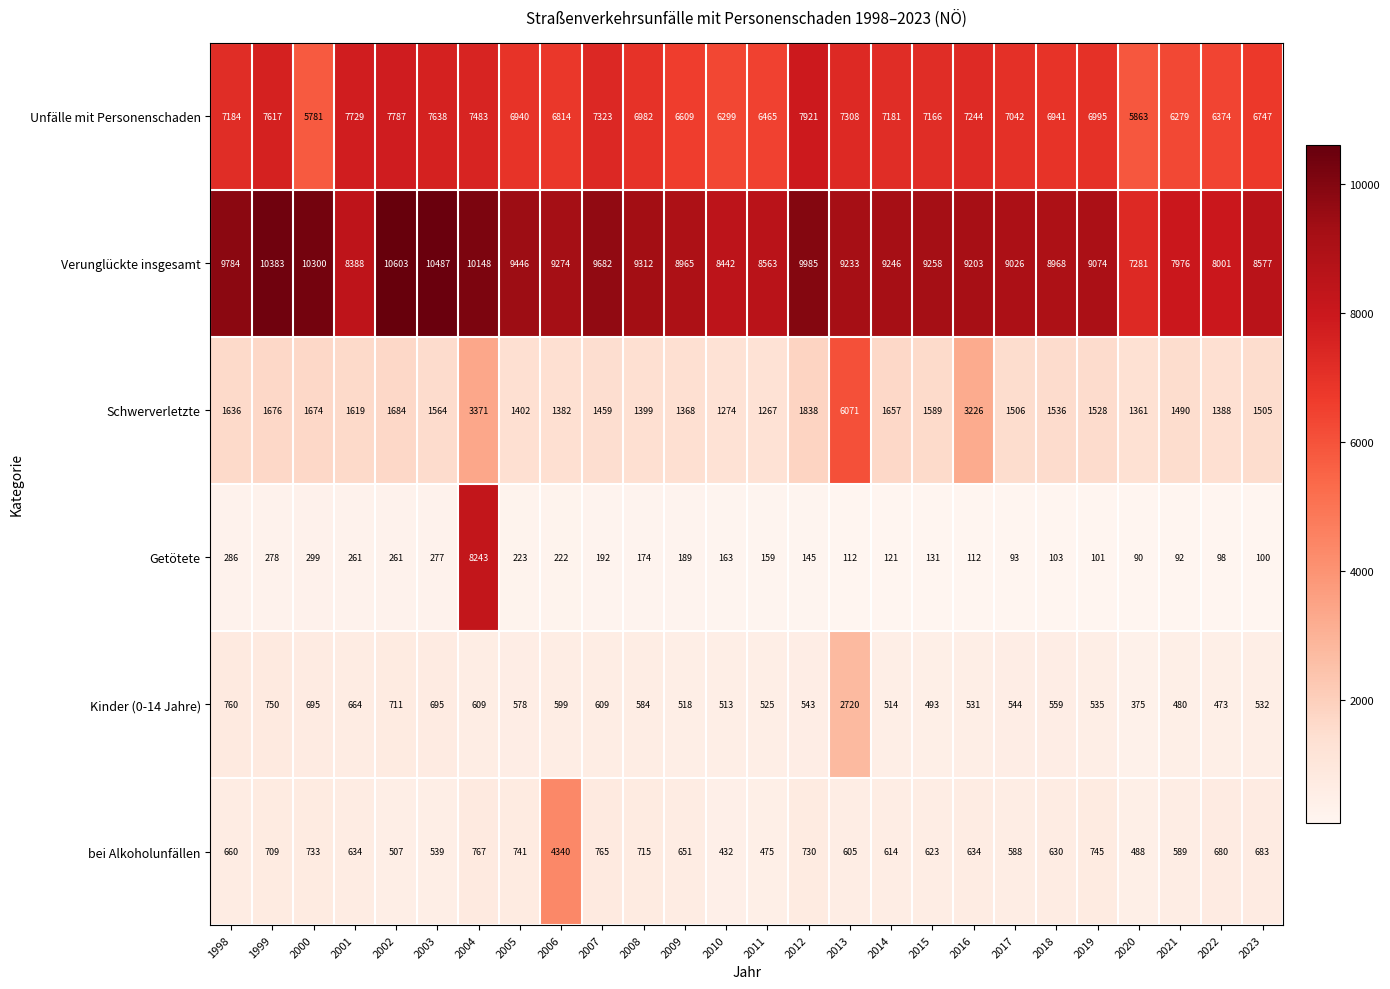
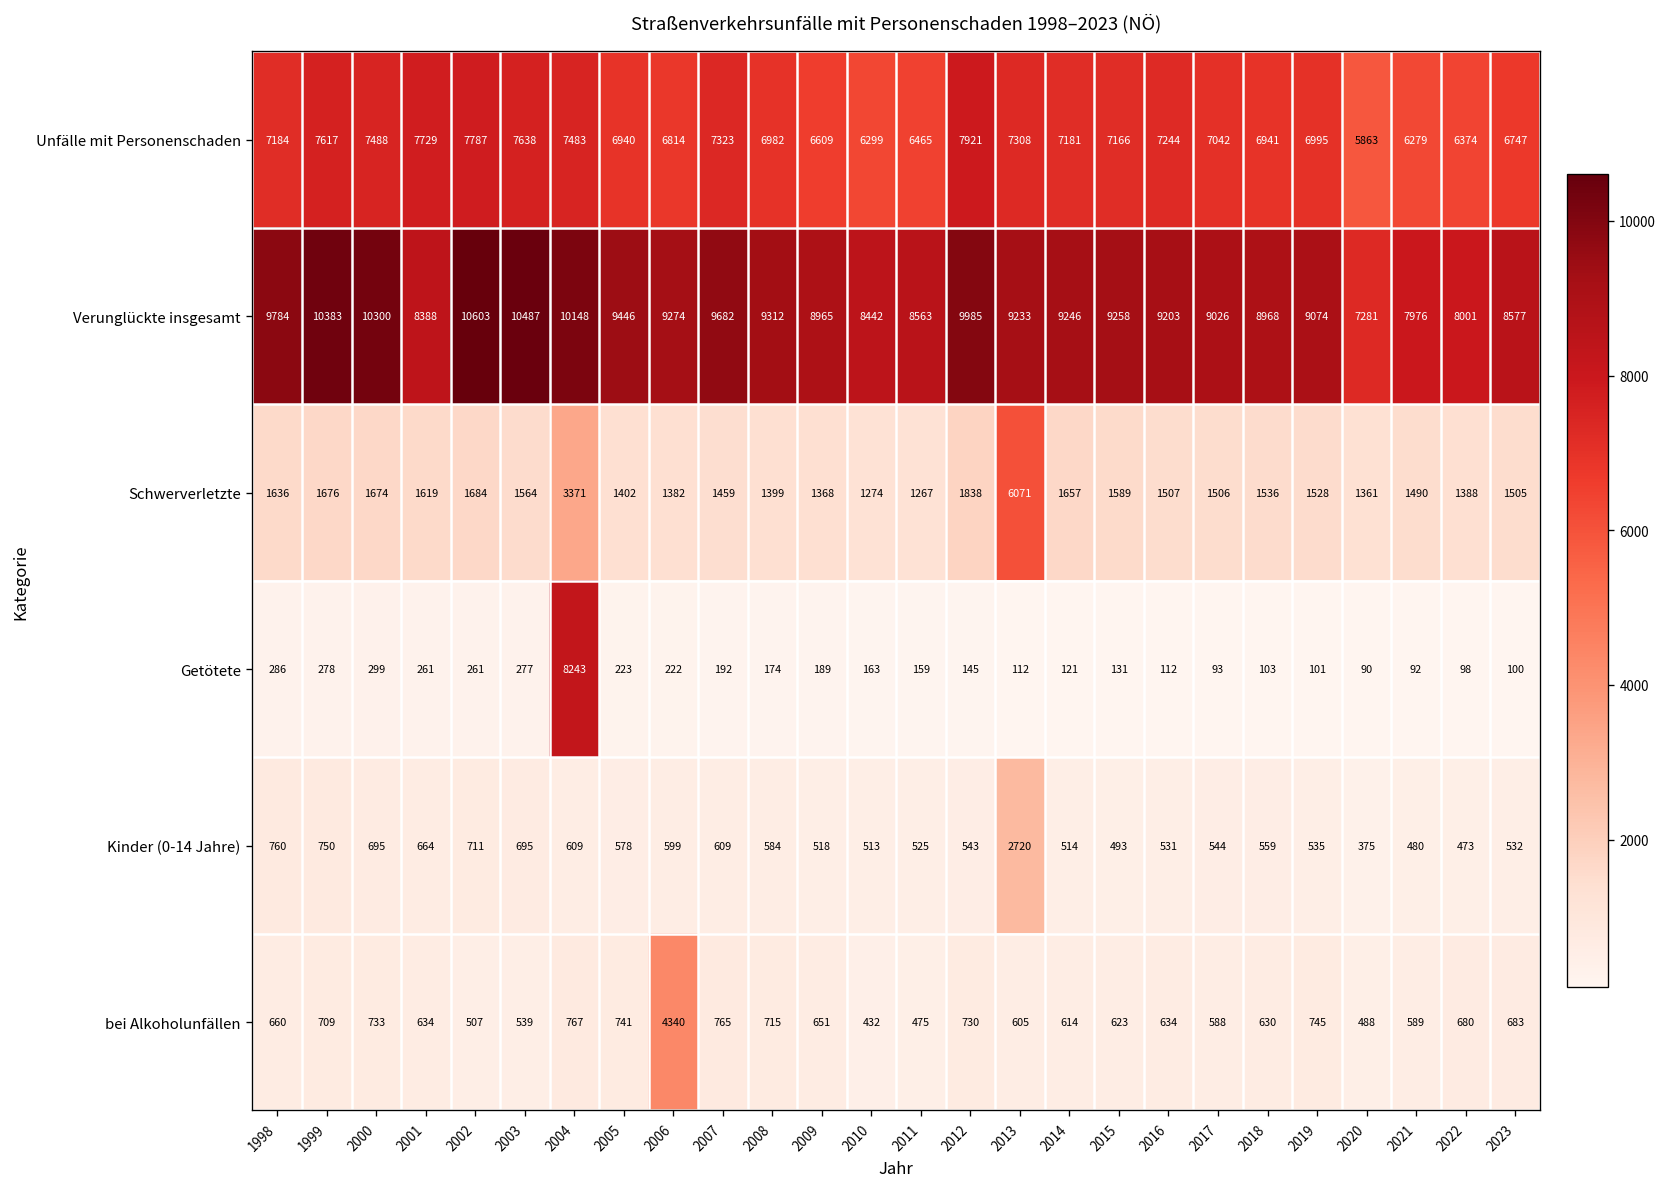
  {
    "Unfälle mit Personenschaden": {
      "1998": 7184,
      "1999": 7617,
-     "2000": 5781,
+     "2000": 7488,
      "2001": 7729,
      "2002": 7787,
      "2003": 7638,
      "2004": 7483,
      "2005": 6940,
      "2006": 6814,
      "2007": 7323,
      "2008": 6982,
      "2009": 6609,
      "2010": 6299,
      "2011": 6465,
      "2012": 7921,
      "2013": 7308,
      "2014": 7181,
      "2015": 7166,
      "2016": 7244,
      "2017": 7042,
      "2018": 6941,
      "2019": 6995,
      "2020": 5863,
      "2021": 6279,
      "2022": 6374,
      "2023": 6747
    },
    "Verunglückte insgesamt": {
      "1998": 9784,
      "1999": 10383,
      "2000": 10300,
      "2001": 8388,
      "2002": 10603,
      "2003": 10487,
      "2004": 10148,
      "2005": 9446,
      "2006": 9274,
      "2007": 9682,
      "2008": 9312,
      "2009": 8965,
      "2010": 8442,
      "2011": 8563,
      "2012": 9985,
      "2013": 9233,
      "2014": 9246,
      "2015": 9258,
      "2016": 9203,
      "2017": 9026,
      "2018": 8968,
      "2019": 9074,
      "2020": 7281,
      "2021": 7976,
      "2022": 8001,
      "2023": 8577
    },
    "Schwerverletzte": {
      "1998": 1636,
      "1999": 1676,
      "2000": 1674,
      "2001": 1619,
      "2002": 1684,
      "2003": 1564,
      "2004": 3371,
      "2005": 1402,
      "2006": 1382,
      "2007": 1459,
      "2008": 1399,
      "2009": 1368,
      "2010": 1274,
      "2011": 1267,
      "2012": 1838,
      "2013": 6071,
      "2014": 1657,
      "2015": 1589,
-     "2016": 3226,
+     "2016": 1507,
      "2017": 1506,
      "2018": 1536,
      "2019": 1528,
      "2020": 1361,
      "2021": 1490,
      "2022": 1388,
      "2023": 1505
    },
    "Getötete": {
      "1998": 286,
      "1999": 278,
      "2000": 299,
      "2001": 261,
      "2002": 261,
      "2003": 277,
      "2004": 8243,
      "2005": 223,
      "2006": 222,
      "2007": 192,
      "2008": 174,
      "2009": 189,
      "2010": 163,
      "2011": 159,
      "2012": 145,
      "2013": 112,
      "2014": 121,
      "2015": 131,
      "2016": 112,
      "2017": 93,
      "2018": 103,
      "2019": 101,
      "2020": 90,
      "2021": 92,
      "2022": 98,
      "2023": 100
    },
    "Kinder (0-14 Jahre)": {
      "1998": 760,
      "1999": 750,
      "2000": 695,
      "2001": 664,
      "2002": 711,
      "2003": 695,
      "2004": 609,
      "2005": 578,
      "2006": 599,
      "2007": 609,
      "2008": 584,
      "2009": 518,
      "2010": 513,
      "2011": 525,
      "2012": 543,
      "2013": 2720,
      "2014": 514,
      "2015": 493,
      "2016": 531,
      "2017": 544,
      "2018": 559,
      "2019": 535,
      "2020": 375,
      "2021": 480,
      "2022": 473,
      "2023": 532
    },
    "bei Alkoholunfällen": {
      "1998": 660,
      "1999": 709,
      "2000": 733,
      "2001": 634,
      "2002": 507,
      "2003": 539,
      "2004": 767,
      "2005": 741,
      "2006": 4340,
      "2007": 765,
      "2008": 715,
      "2009": 651,
      "2010": 432,
      "2011": 475,
      "2012": 730,
      "2013": 605,
      "2014": 614,
      "2015": 623,
      "2016": 634,
      "2017": 588,
      "2018": 630,
      "2019": 745,
      "2020": 488,
      "2021": 589,
      "2022": 680,
      "2023": 683
    }
  }
